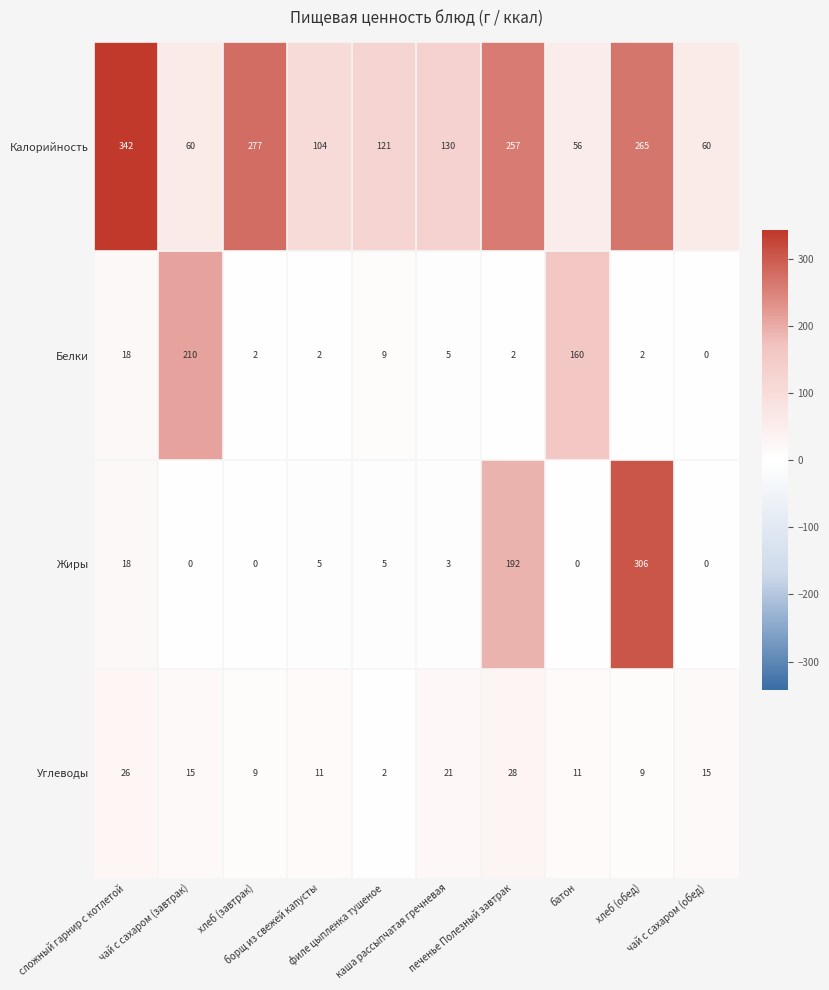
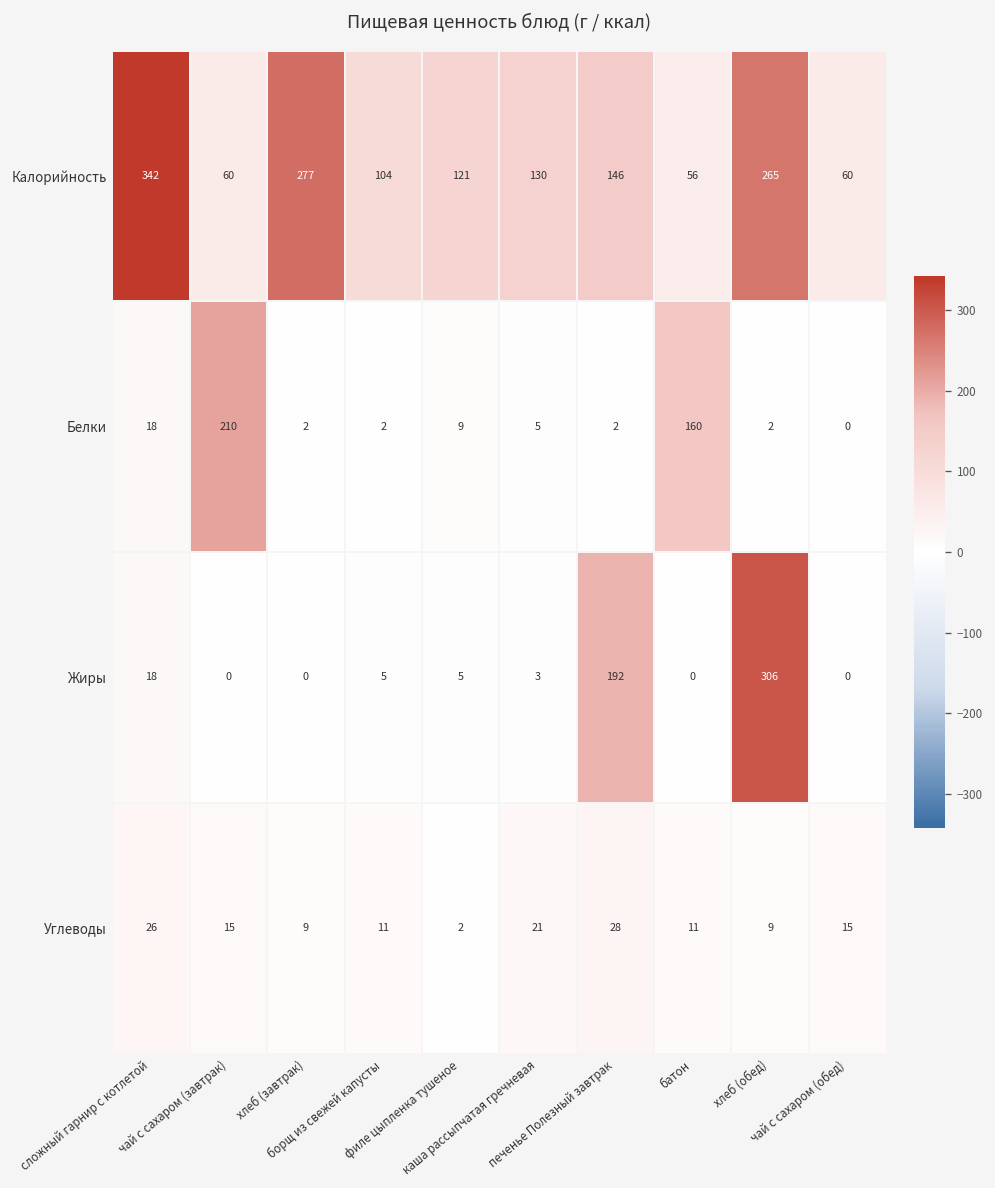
  {
    "Калорийность": {
      "сложный гарнир с котлетой": 342,
      "чай с сахаром (завтрак)": 60,
      "хлеб (завтрак)": 277,
      "борщ из свежей капусты": 104,
      "филе цыпленка тушеное": 121,
      "каша рассыпчатая гречневая": 130,
-     "печенье Полезный завтрак": 257,
+     "печенье Полезный завтрак": 146,
      "батон": 56,
      "хлеб (обед)": 265,
      "чай с сахаром (обед)": 60
    },
    "Белки": {
      "сложный гарнир с котлетой": 18,
      "чай с сахаром (завтрак)": 210,
      "хлеб (завтрак)": 2,
      "борщ из свежей капусты": 2,
      "филе цыпленка тушеное": 9,
      "каша рассыпчатая гречневая": 5,
      "печенье Полезный завтрак": 2,
      "батон": 160,
      "хлеб (обед)": 2,
      "чай с сахаром (обед)": 0
    },
    "Жиры": {
      "сложный гарнир с котлетой": 18,
      "чай с сахаром (завтрак)": 0,
      "хлеб (завтрак)": 0,
      "борщ из свежей капусты": 5,
      "филе цыпленка тушеное": 5,
      "каша рассыпчатая гречневая": 3,
      "печенье Полезный завтрак": 192,
      "батон": 0,
      "хлеб (обед)": 306,
      "чай с сахаром (обед)": 0
    },
    "Углеводы": {
      "сложный гарнир с котлетой": 26,
      "чай с сахаром (завтрак)": 15,
      "хлеб (завтрак)": 9,
      "борщ из свежей капусты": 11,
      "филе цыпленка тушеное": 2,
      "каша рассыпчатая гречневая": 21,
      "печенье Полезный завтрак": 28,
      "батон": 11,
      "хлеб (обед)": 9,
      "чай с сахаром (обед)": 15
    }
  }
